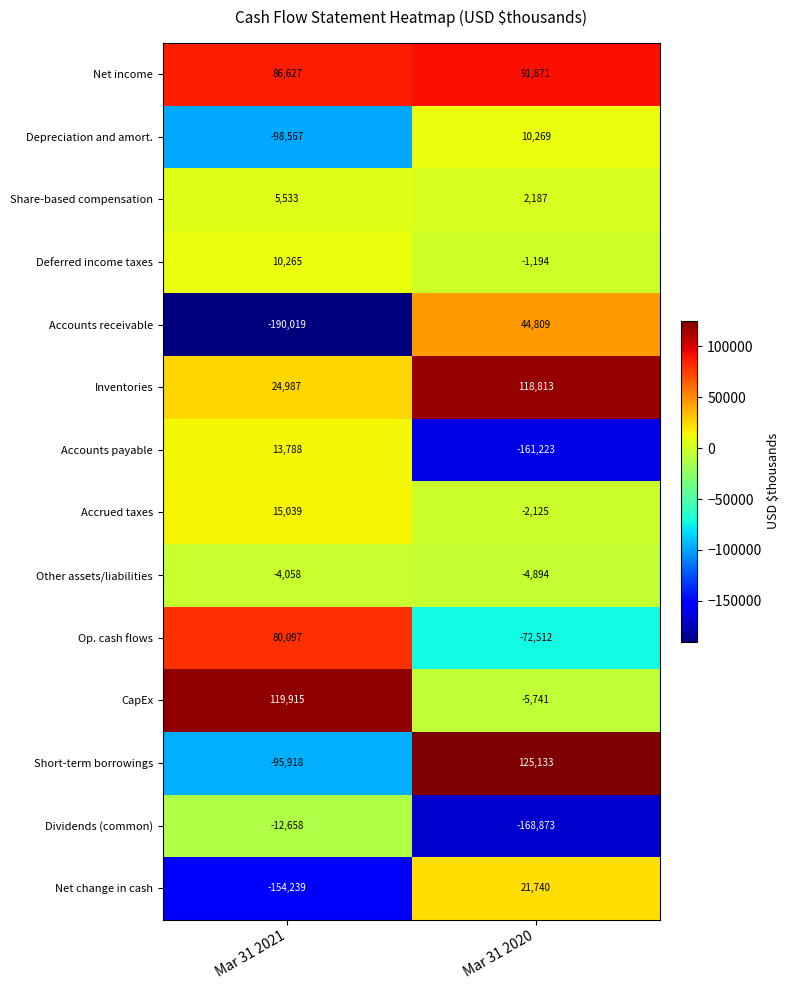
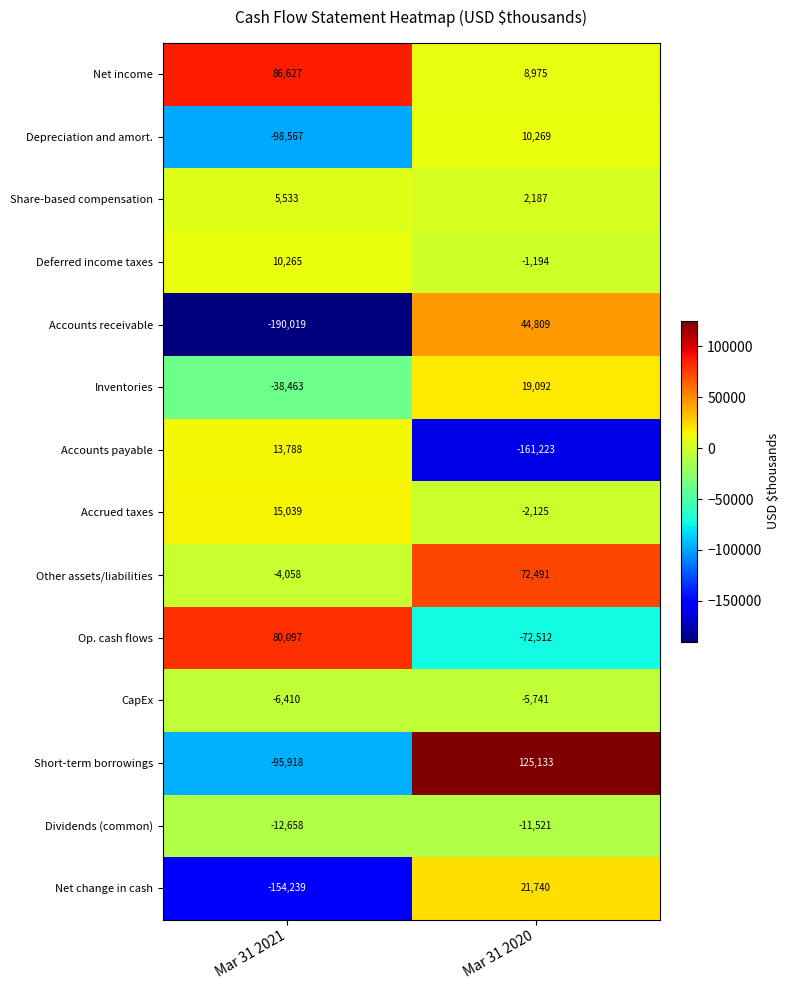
  {
    "Net income": {
      "Mar 31 2021": "86,627",
-     "Mar 31 2020": "91,871"
+     "Mar 31 2020": "8,975"
    },
    "Depreciation and amort.": {
      "Mar 31 2021": "-98,567",
      "Mar 31 2020": "10,269"
    },
    "Share-based compensation": {
      "Mar 31 2021": "5,533",
      "Mar 31 2020": "2,187"
    },
    "Deferred income taxes": {
      "Mar 31 2021": "10,265",
      "Mar 31 2020": "-1,194"
    },
    "Accounts receivable": {
      "Mar 31 2021": "-190,019",
      "Mar 31 2020": "44,809"
    },
    "Inventories": {
-     "Mar 31 2021": "24,987",
-     "Mar 31 2020": "118,813"
+     "Mar 31 2021": "-38,463",
+     "Mar 31 2020": "19,092"
    },
    "Accounts payable": {
      "Mar 31 2021": "13,788",
      "Mar 31 2020": "-161,223"
    },
    "Accrued taxes": {
      "Mar 31 2021": "15,039",
      "Mar 31 2020": "-2,125"
    },
    "Other assets/liabilities": {
      "Mar 31 2021": "-4,058",
-     "Mar 31 2020": "-4,894"
+     "Mar 31 2020": "72,491"
    },
    "Op. cash flows": {
      "Mar 31 2021": "80,097",
      "Mar 31 2020": "-72,512"
    },
    "CapEx": {
-     "Mar 31 2021": "119,915",
+     "Mar 31 2021": "-6,410",
      "Mar 31 2020": "-5,741"
    },
    "Short-term borrowings": {
      "Mar 31 2021": "-95,918",
      "Mar 31 2020": "125,133"
    },
    "Dividends (common)": {
      "Mar 31 2021": "-12,658",
-     "Mar 31 2020": "-168,873"
+     "Mar 31 2020": "-11,521"
    },
    "Net change in cash": {
      "Mar 31 2021": "-154,239",
      "Mar 31 2020": "21,740"
    }
  }
